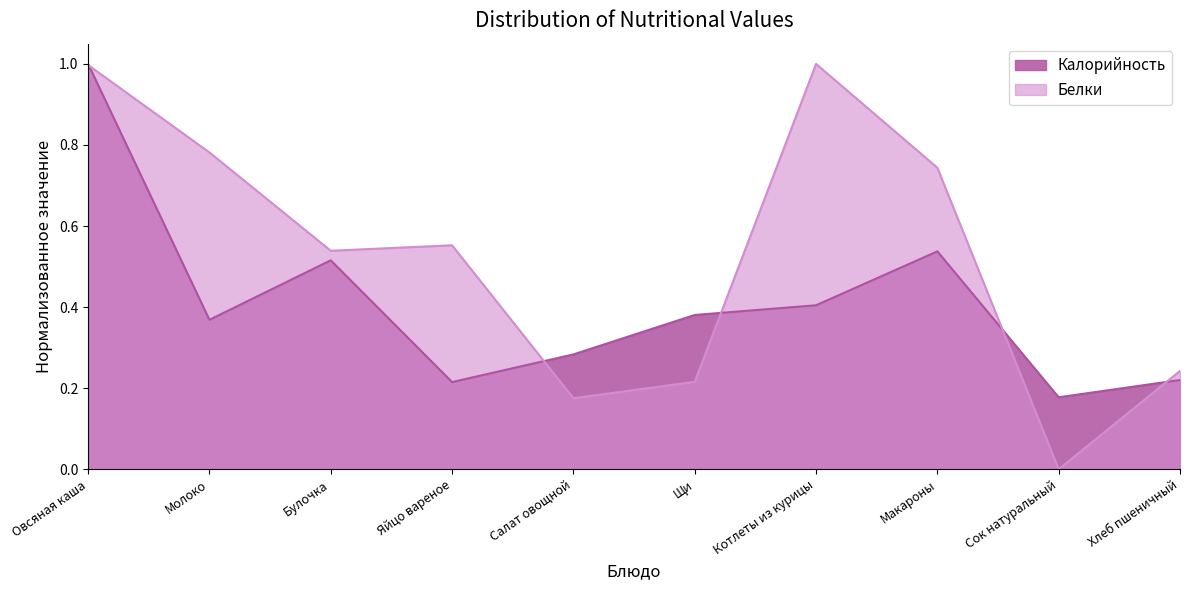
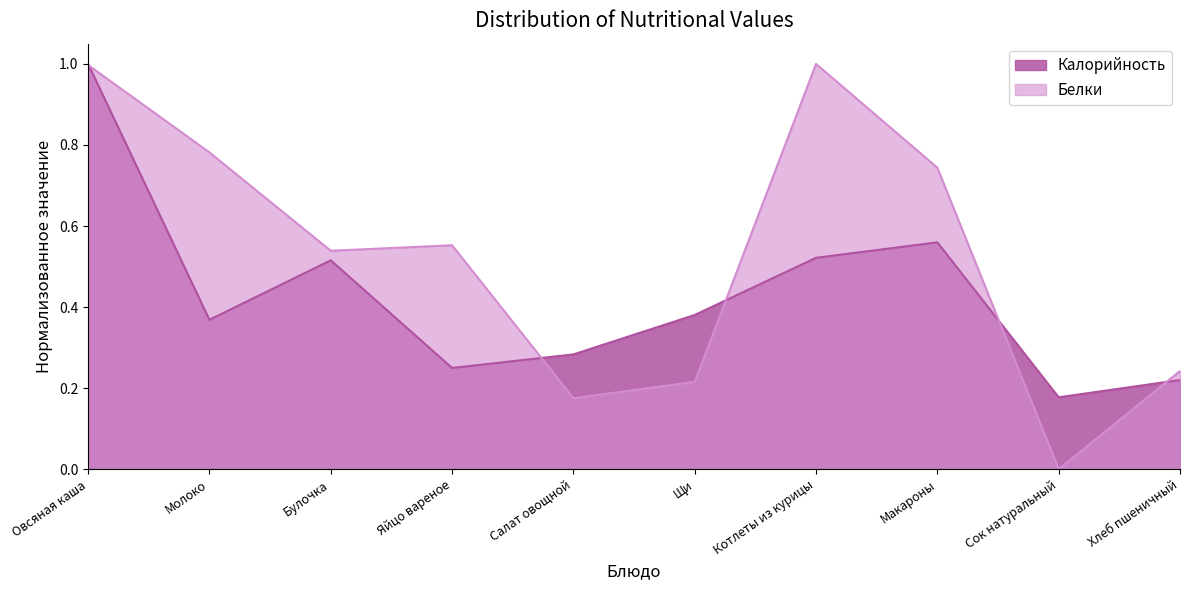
  {
    "Калорийность": {
      "Молоко": 0.37,
      "Булочка": 0.52,
-     "Яйцо вареное": 0.22,
+     "Яйцо вареное": 0.25,
      "Салат овощной": 0.28,
      "Щи": 0.38,
-     "Котлеты из курицы": 0.40,
-     "Макароны": 0.54,
+     "Котлеты из курицы": 0.52,
+     "Макароны": 0.56,
      "Сок натуральный": 0.18,
      "Хлеб пшеничный": 0.22
    },
    "Белки": {
      "Молоко": 0.78,
      "Булочка": 0.54,
      "Яйцо вареное": 0.55,
      "Салат овощной": 0.18,
      "Щи": 0.22,
      "Котлеты из курицы": 1.00,
      "Макароны": 0.74,
      "Сок натуральный": 0.00,
      "Хлеб пшеничный": 0.24
    }
  }
